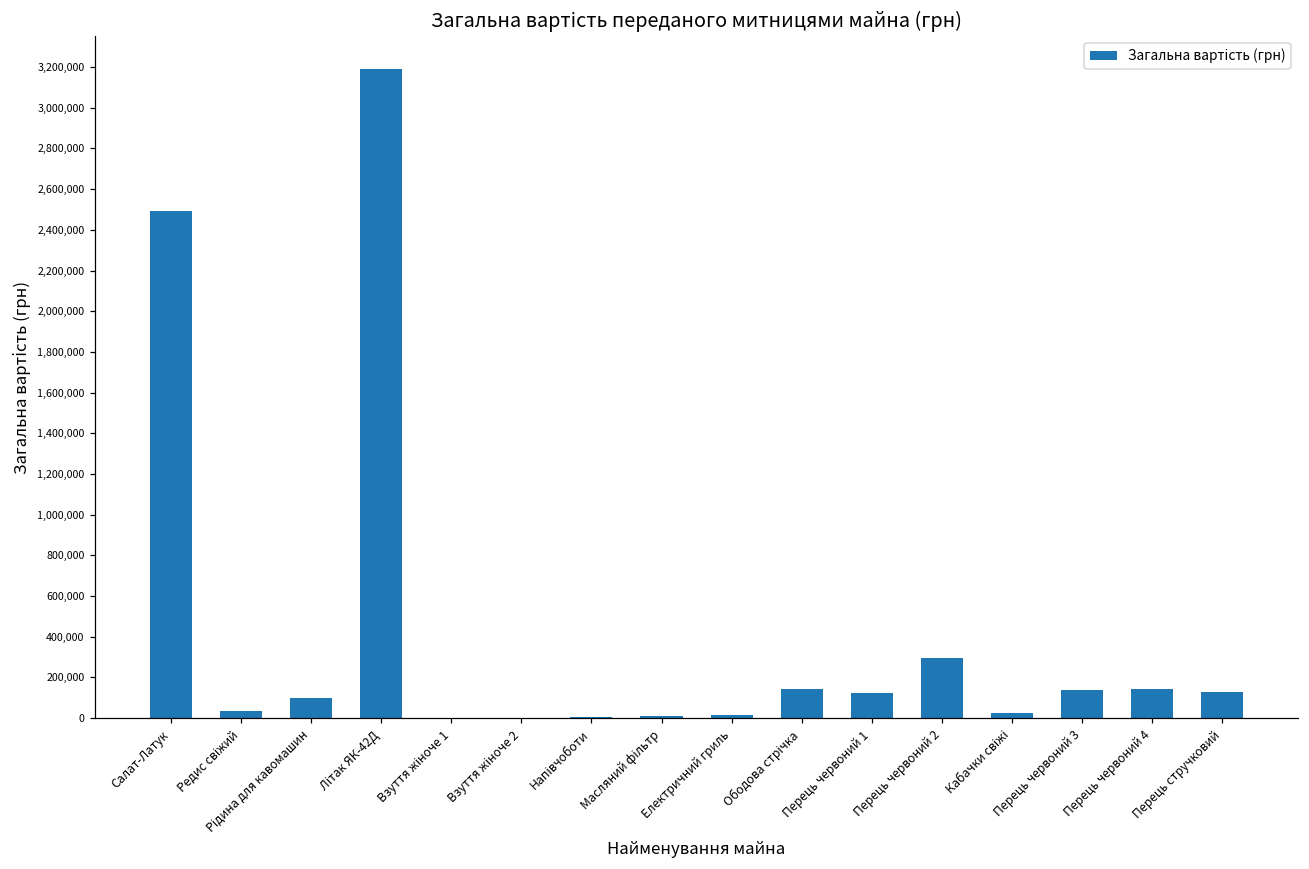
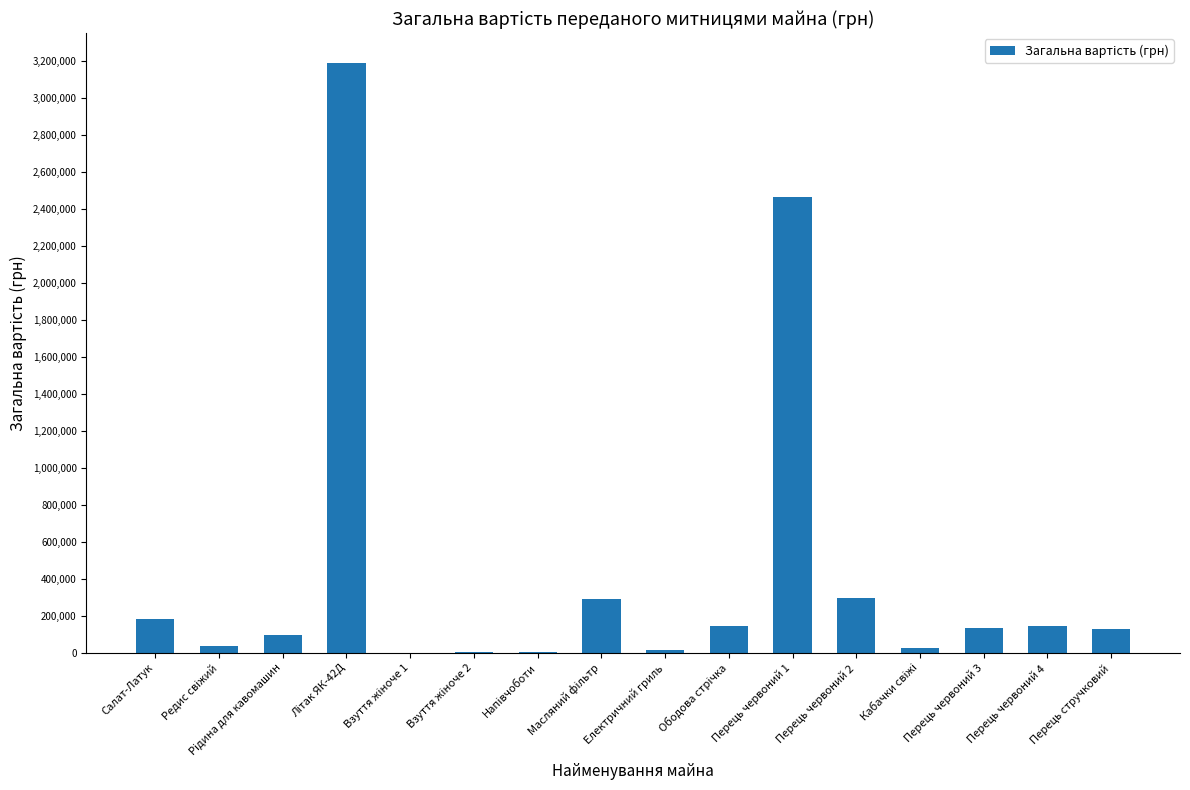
  {
-   "Салат-Латук": "2,490,000",
+   "Салат-Латук": "180,000",
    "Редис свіжий": "30,000",
    "Рідина для кавомашин": "100,000",
    "Літак ЯК-42Д": "3,190,000",
-   "Масляний фільтр": "10,000",
+   "Масляний фільтр": "290,000",
    "Електричний гриль": "20,000",
    "Ободова стрічка": "140,000",
-   "Перець червоний 1": "120,000",
+   "Перець червоний 1": "2,460,000",
    "Перець червоний 2": "300,000",
    "Кабачки свіжі": "30,000",
    "Перець червоний 3": "140,000",
    "Перець червоний 4": "150,000",
    "Перець стручковий": "130,000"
  }
